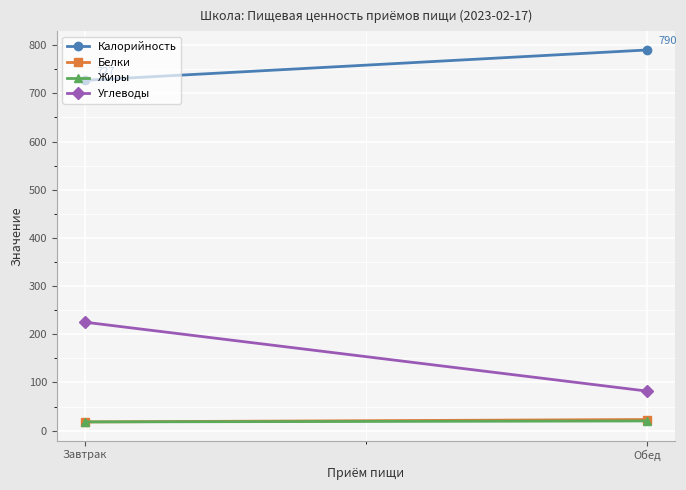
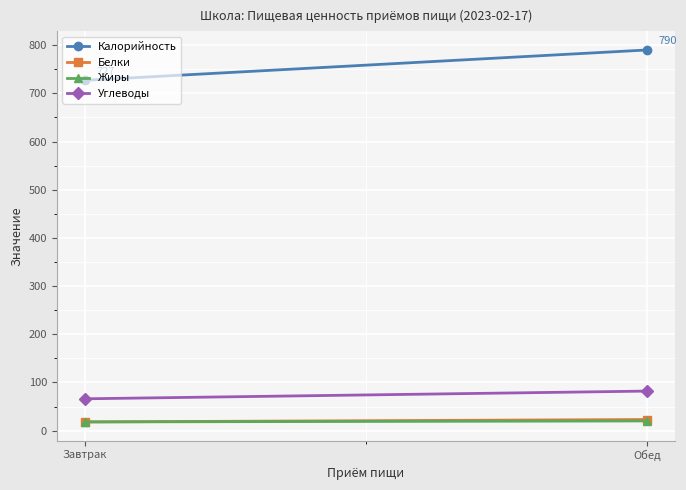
  {
    "Калорийность": {
      "Обед": 790
    },
    "Углеводы": {
-     "Завтрак": 230,
+     "Завтрак": 70,
      "Обед": 80
    }
  }
